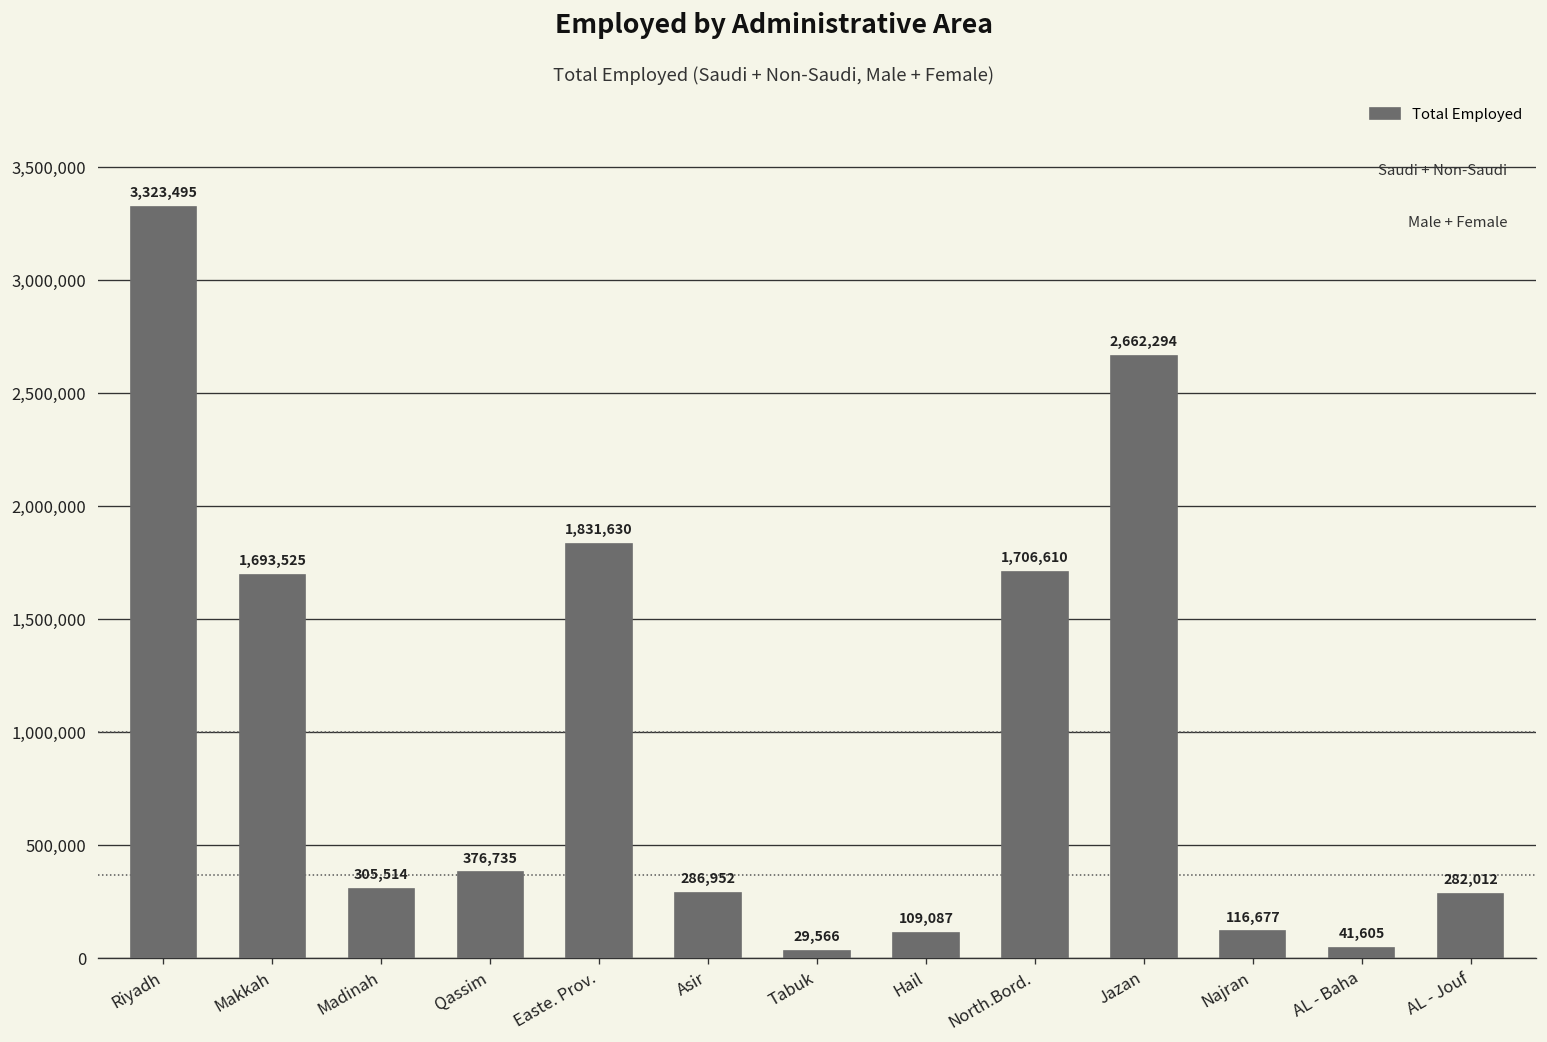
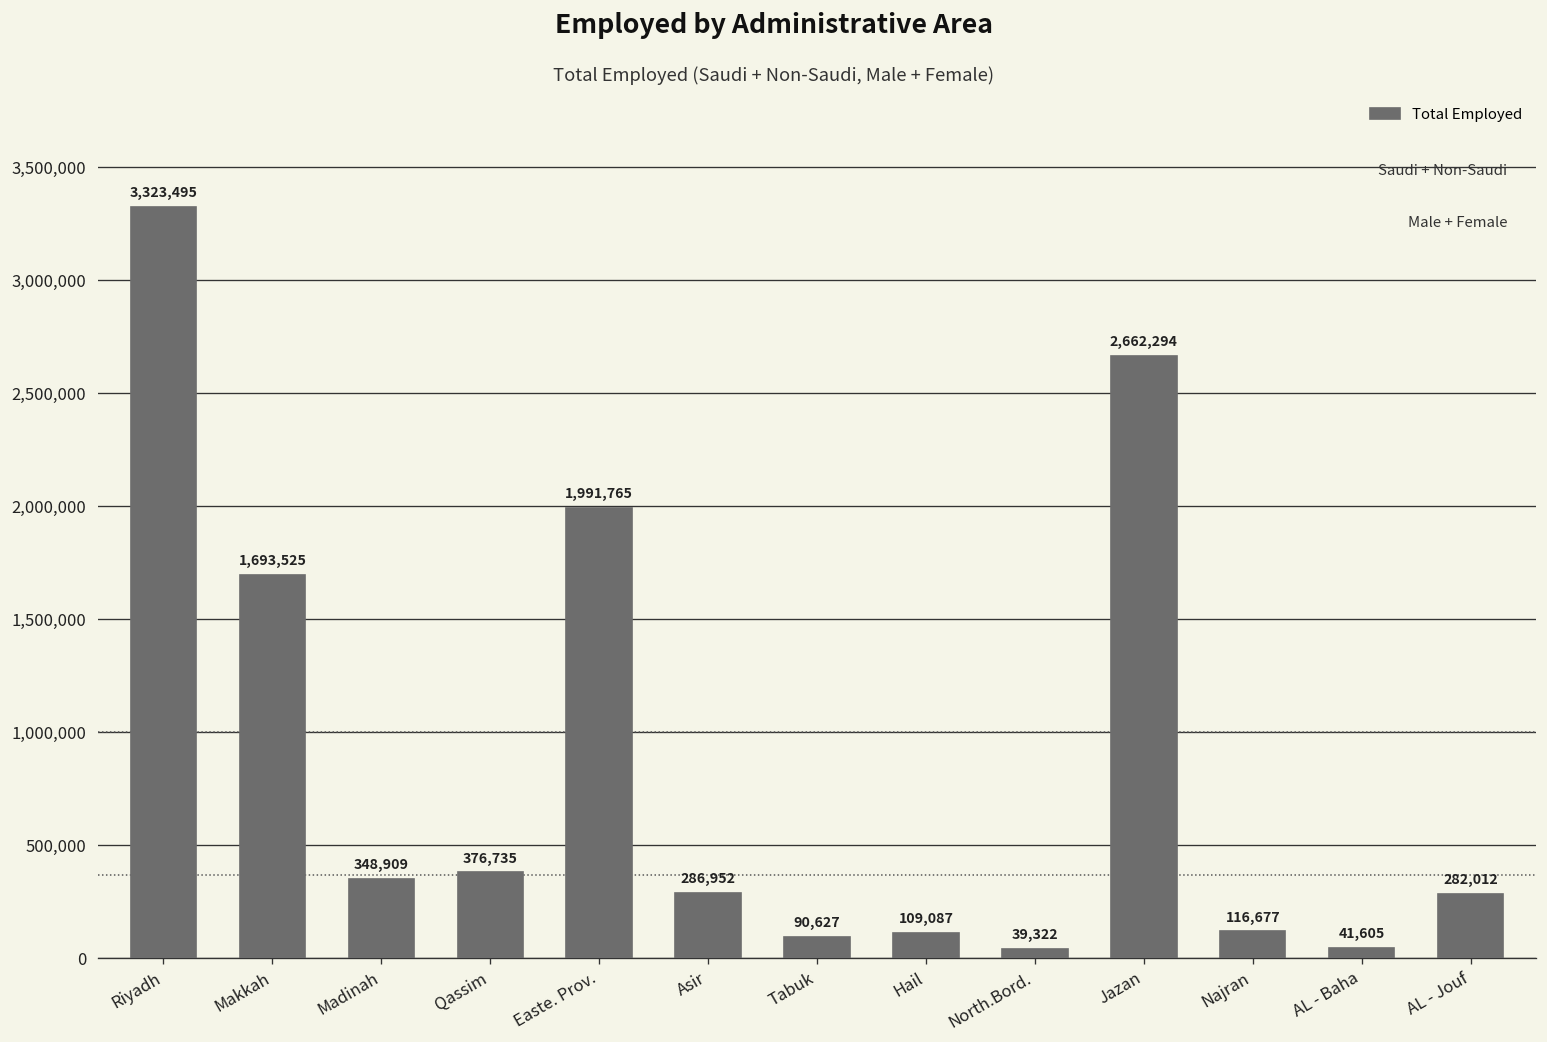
  {
    "Riyadh": "3,323,495",
    "Makkah": "1,693,525",
-   "Madinah": "305,514",
+   "Madinah": "348,909",
    "Qassim": "376,735",
-   "Easte. Prov.": "1,831,630",
+   "Easte. Prov.": "1,991,765",
    "Asir": "286,952",
-   "Tabuk": "29,566",
+   "Tabuk": "90,627",
    "Hail": "109,087",
-   "North.Bord.": "1,706,610",
+   "North.Bord.": "39,322",
    "Jazan": "2,662,294",
    "Najran": "116,677",
    "AL - Baha": "41,605",
    "AL - Jouf": "282,012"
  }
